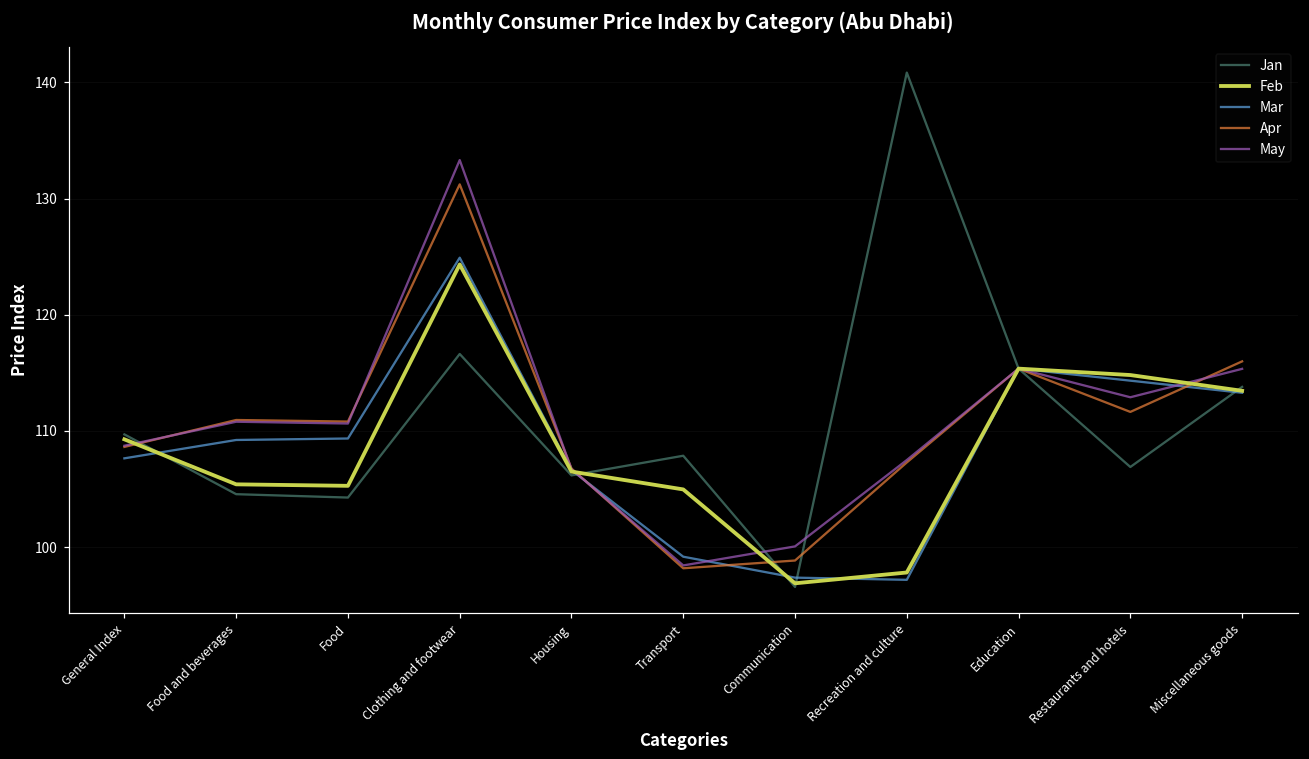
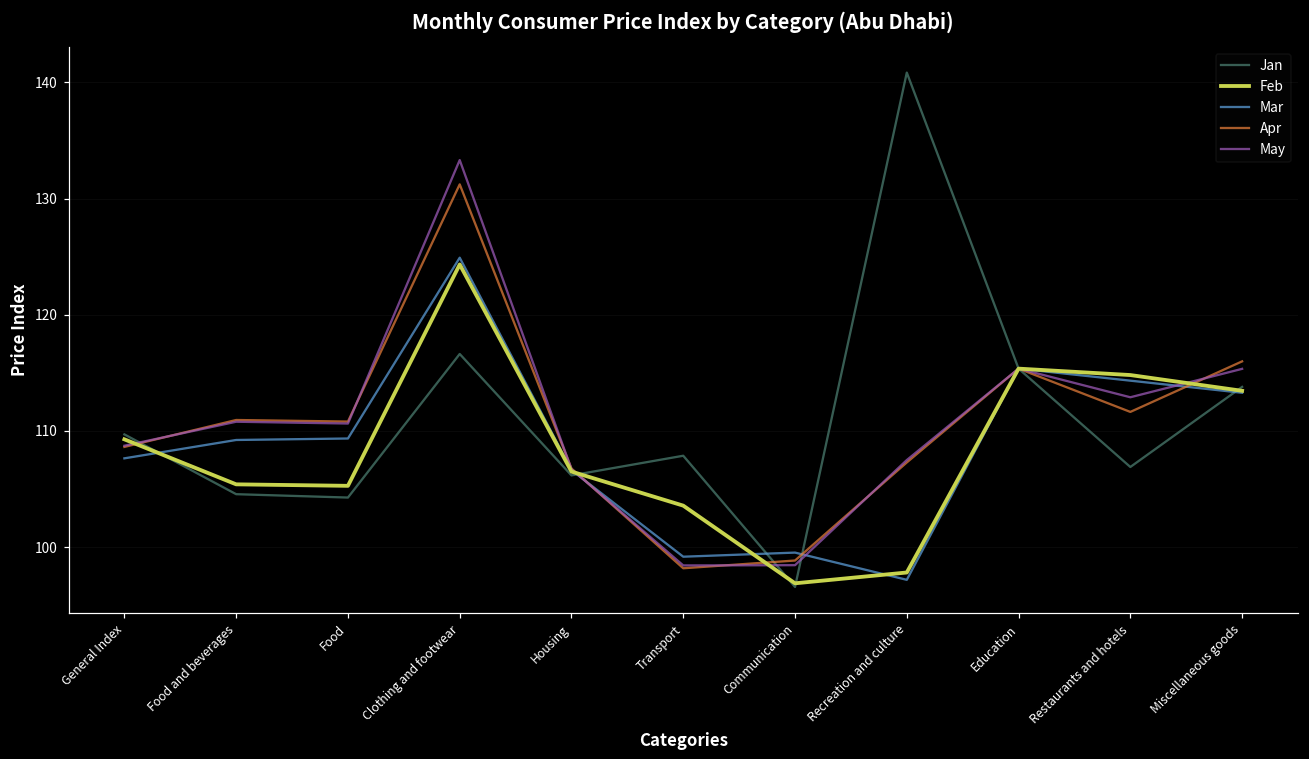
  {
    "Jan": {
      "General Index": 109.7,
      "Food and beverages": 104.6,
      "Food": 104.3,
      "Clothing and footwear": 116.6,
      "Housing": 106.2,
      "Transport": 107.9,
      "Communication": 96.6,
      "Recreation and culture": 140.8,
      "Restaurants and hotels": 106.9,
      "Miscellaneous goods": 113.8
    },
    "Feb": {
      "General Index": 109.3,
      "Food and beverages": 105.4,
      "Food": 105.3,
      "Clothing and footwear": 124.3,
-     "Transport": 105.0,
+     "Transport": 103.6,
      "Communication": 96.9,
      "Recreation and culture": 97.8,
      "Restaurants and hotels": 114.8
    },
    "Mar": {
      "General Index": 107.6,
      "Food and beverages": 109.2,
      "Food": 109.3,
      "Clothing and footwear": 124.9,
      "Transport": 99.2,
-     "Communication": 97.4,
+     "Communication": 99.5,
      "Recreation and culture": 97.2,
      "Restaurants and hotels": 114.3
    },
    "Apr": {
      "Clothing and footwear": 131.2,
      "Transport": 98.2,
      "Communication": 98.8,
      "Restaurants and hotels": 111.6,
      "Miscellaneous goods": 116.0
    },
    "May": {
      "Clothing and footwear": 133.3,
      "Transport": 98.4,
-     "Communication": 100.1,
+     "Communication": 98.4,
      "Restaurants and hotels": 112.9,
      "Miscellaneous goods": 115.3
    }
  }
